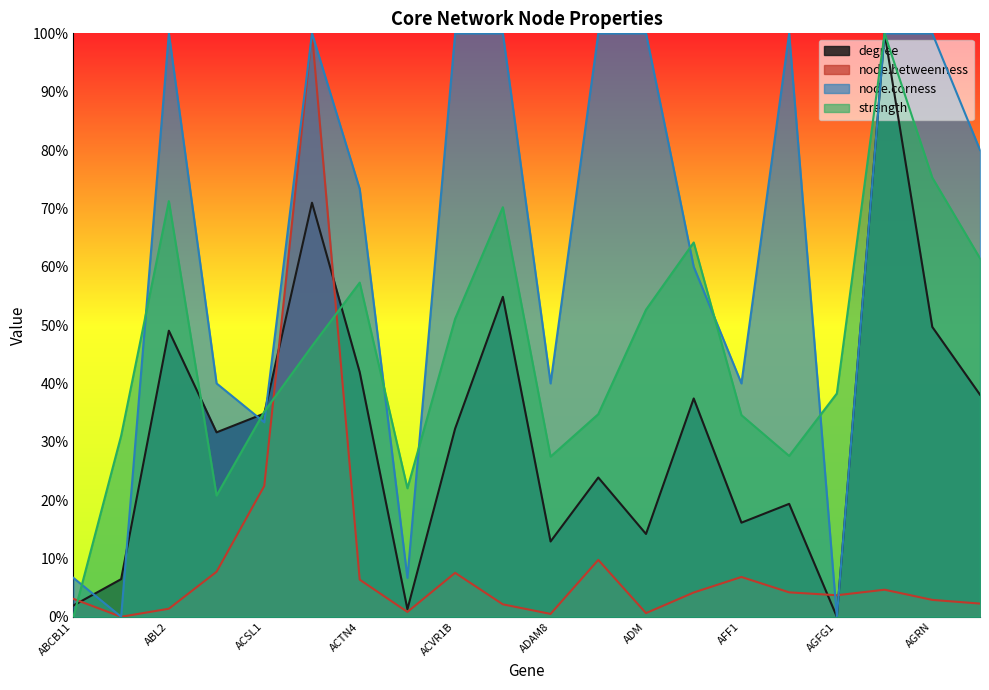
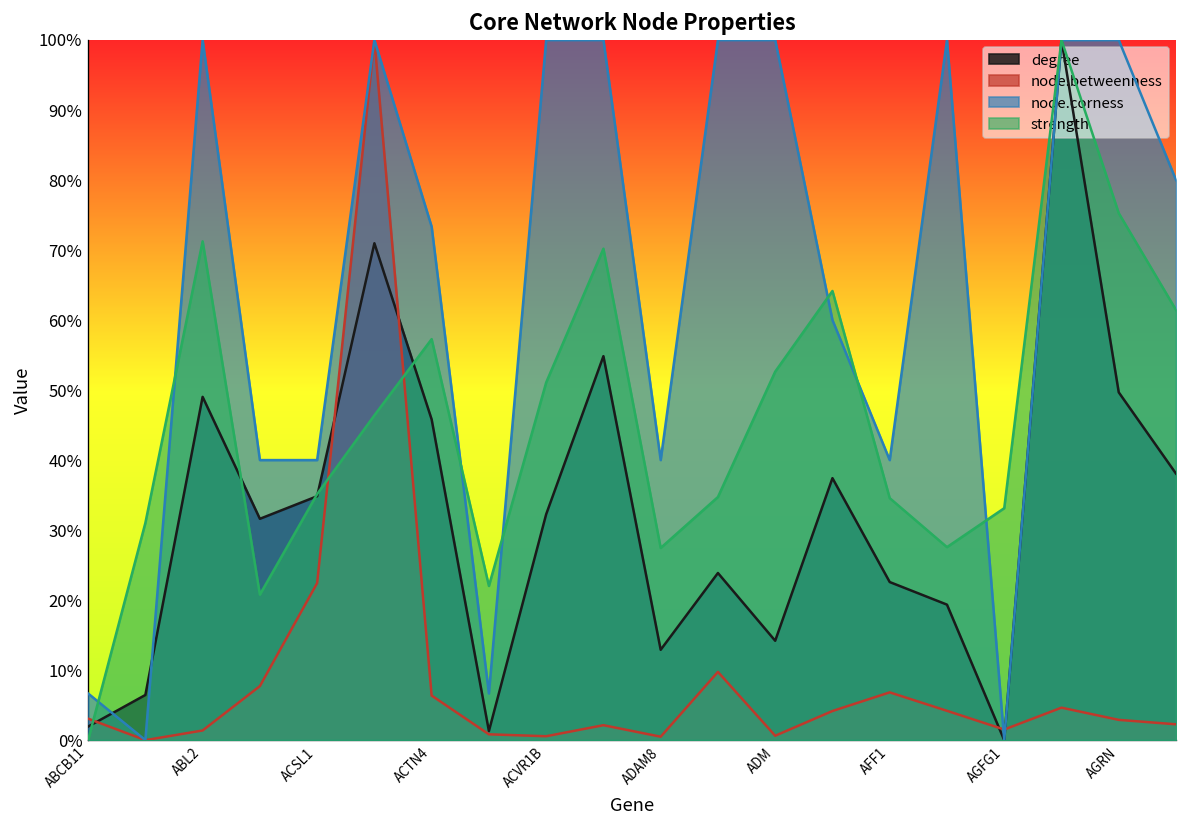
  {
    "degree": {
      "ABCB11": "2%",
      "ABL2": "49%",
-     "ACTN4": "42%",
+     "ACTN4": "46%",
      "ACVR1B": "32%",
      "ADAM8": "13%",
      "ADM": "14%",
-     "AFF1": "16%",
+     "AFF1": "23%",
      "AGRN": "50%"
    },
    "node.betweenness": {
      "ABCB11": "3%",
      "ABL2": "1%",
      "ACSL1": "22%",
      "ACTN4": "6%",
-     "ACVR1B": "8%",
+     "ACVR1B": "1%",
      "ADAM8": "0%",
      "ADM": "1%",
      "AFF1": "7%",
-     "AGFG1": "4%",
+     "AGFG1": "2%",
      "AGRN": "3%"
    },
    "node.corness": {
      "ABCB11": "7%",
      "ABL2": "100%",
-     "ACSL1": "33%",
+     "ACSL1": "40%",
      "ACTN4": "73%",
      "ACVR1B": "100%",
      "ADAM8": "40%",
      "ADM": "100%",
      "AFF1": "40%",
      "AGRN": "100%"
    },
    "strength": {
      "ABCB11": "0%",
      "ABL2": "71%",
      "ACTN4": "57%",
      "ACVR1B": "51%",
      "ADAM8": "27%",
      "ADM": "53%",
      "AFF1": "35%",
-     "AGFG1": "38%",
+     "AGFG1": "33%",
      "AGRN": "75%"
    }
  }
